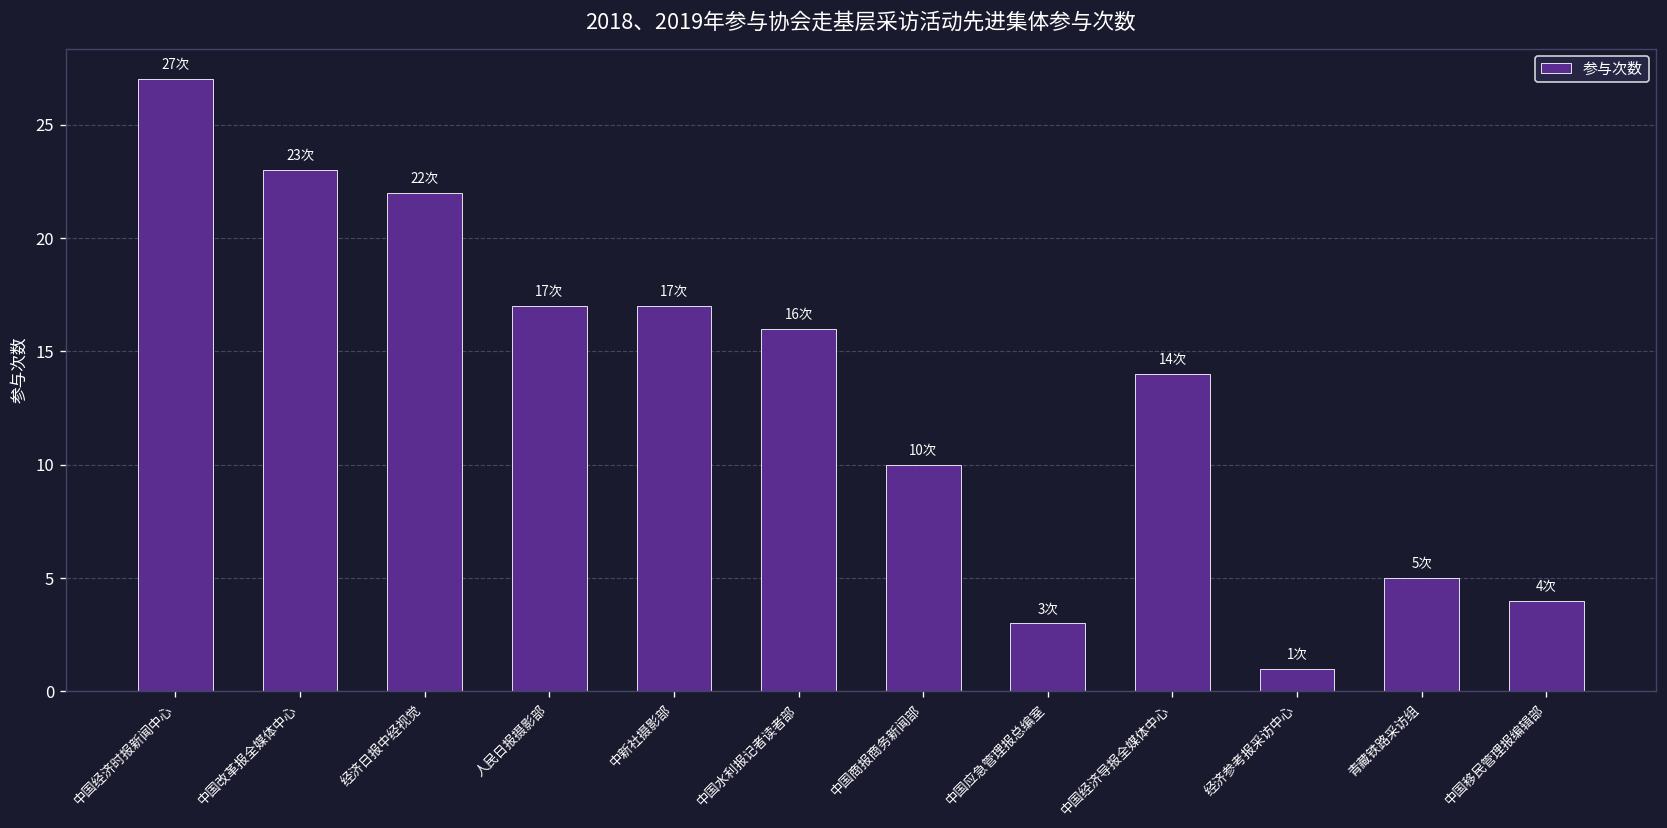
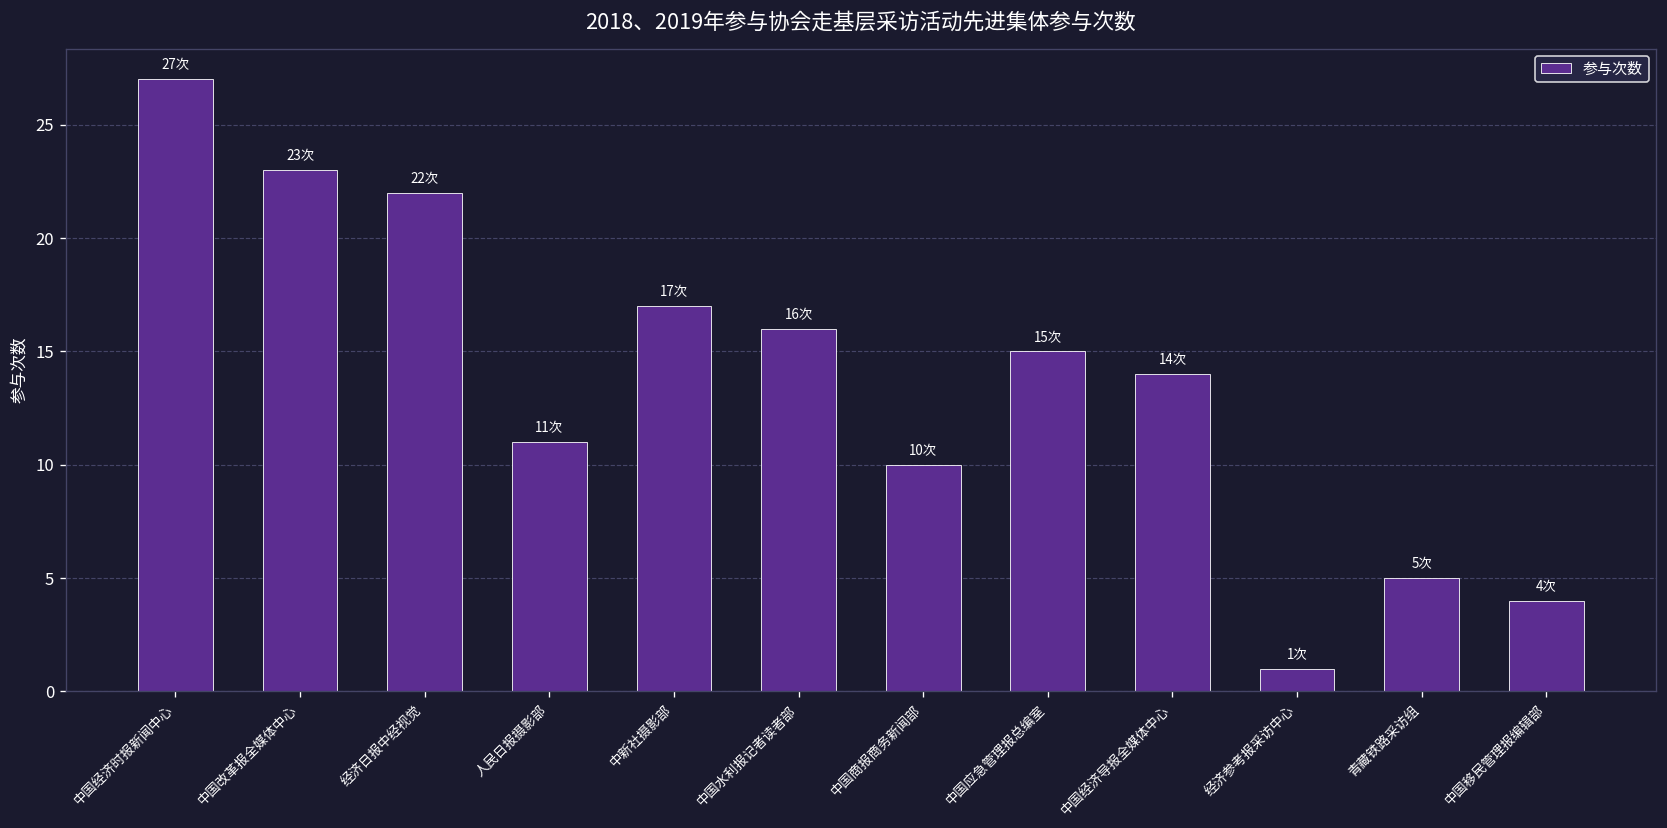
  {
    "中国经济时报新闻中心": "27次",
    "中国改革报全媒体中心": "23次",
    "经济日报中经视觉": "22次",
-   "人民日报摄影部": "17次",
+   "人民日报摄影部": "11次",
    "中新社摄影部": "17次",
    "中国水利报记者读者部": "16次",
    "中国商报商务新闻部": "10次",
-   "中国应急管理报总编室": "3次",
+   "中国应急管理报总编室": "15次",
    "中国经济导报全媒体中心": "14次",
    "经济参考报采访中心": "1次",
    "青藏铁路采访组": "5次",
    "中国移民管理报编辑部": "4次"
  }
